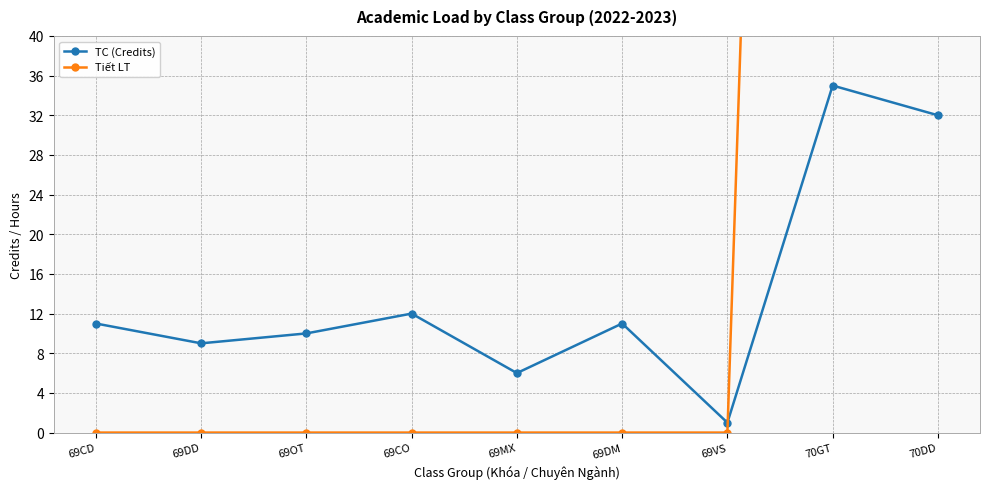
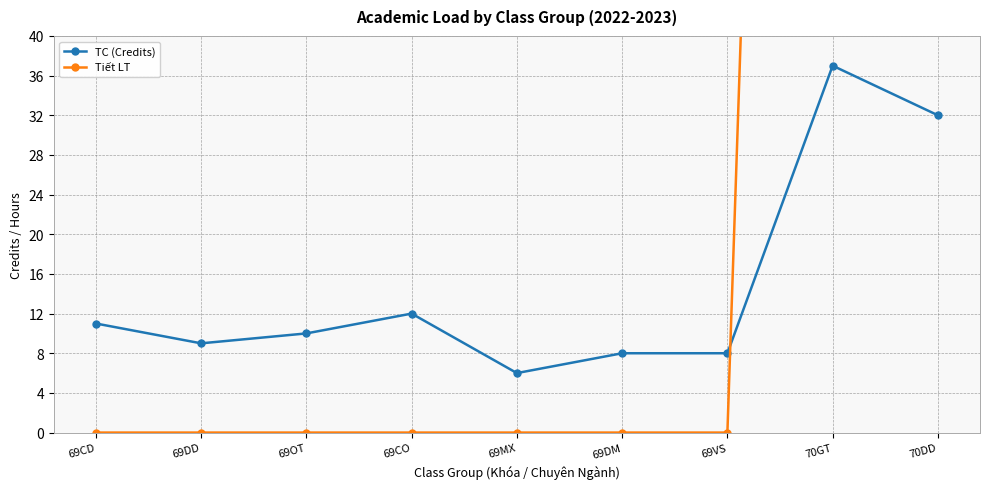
  {
    "TC (Credits)": {
      "69CD": 11,
      "69DD": 9,
      "69OT": 10,
      "69CO": 12,
      "69MX": 6,
-     "69DM": 11,
-     "69VS": 1,
-     "70GT": 35,
+     "69DM": 8,
+     "69VS": 8,
+     "70GT": 37,
      "70DD": 32
    },
    "Tiết LT": {
      "69CD": 0,
      "69DD": 0,
      "69OT": 0,
      "69CO": 0,
      "69MX": 0,
      "69DM": 0,
      "69VS": 0
    }
  }
